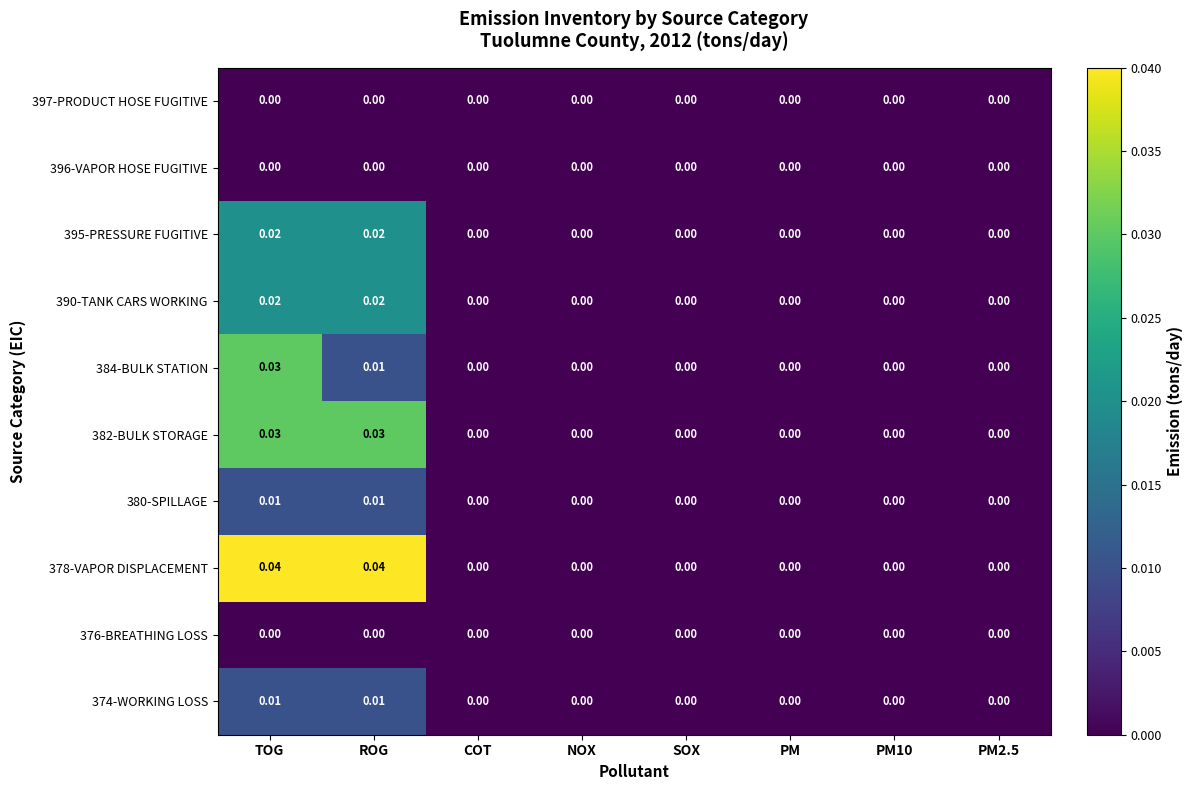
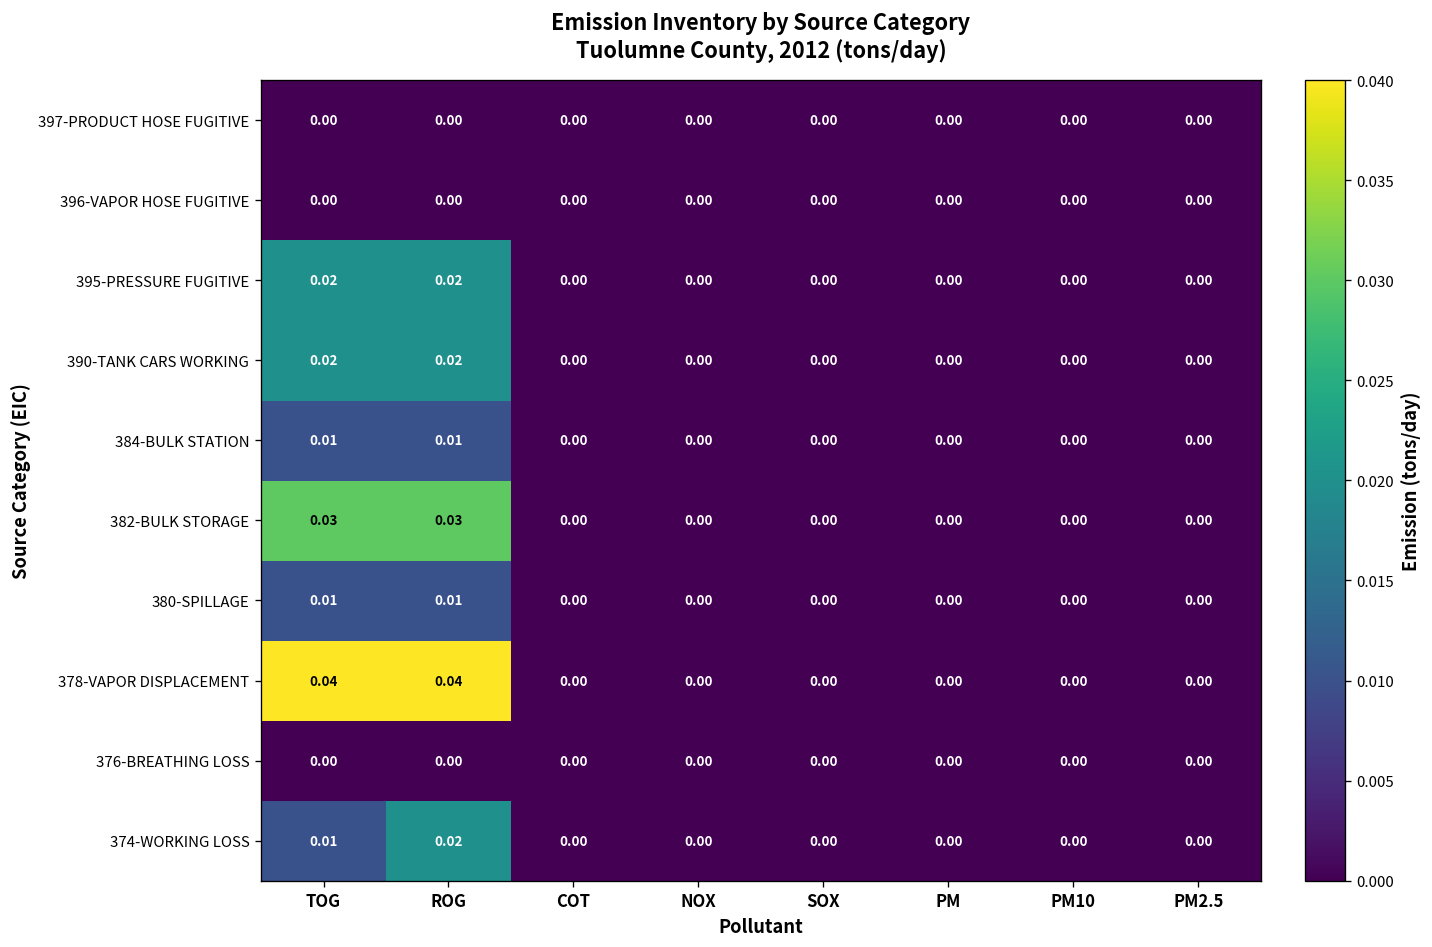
  {
    "397-PRODUCT HOSE FUGITIVE": {
      "TOG": 0.00,
      "ROG": 0.00,
      "COT": 0.00,
      "NOX": 0.00,
      "SOX": 0.00,
      "PM": 0.00,
      "PM10": 0.00,
      "PM2.5": 0.00
    },
    "396-VAPOR HOSE FUGITIVE": {
      "TOG": 0.00,
      "ROG": 0.00,
      "COT": 0.00,
      "NOX": 0.00,
      "SOX": 0.00,
      "PM": 0.00,
      "PM10": 0.00,
      "PM2.5": 0.00
    },
    "395-PRESSURE FUGITIVE": {
      "TOG": 0.02,
      "ROG": 0.02,
      "COT": 0.00,
      "NOX": 0.00,
      "SOX": 0.00,
      "PM": 0.00,
      "PM10": 0.00,
      "PM2.5": 0.00
    },
    "390-TANK CARS WORKING": {
      "TOG": 0.02,
      "ROG": 0.02,
      "COT": 0.00,
      "NOX": 0.00,
      "SOX": 0.00,
      "PM": 0.00,
      "PM10": 0.00,
      "PM2.5": 0.00
    },
    "384-BULK STATION": {
-     "TOG": 0.03,
+     "TOG": 0.01,
      "ROG": 0.01,
      "COT": 0.00,
      "NOX": 0.00,
      "SOX": 0.00,
      "PM": 0.00,
      "PM10": 0.00,
      "PM2.5": 0.00
    },
    "382-BULK STORAGE": {
      "TOG": 0.03,
      "ROG": 0.03,
      "COT": 0.00,
      "NOX": 0.00,
      "SOX": 0.00,
      "PM": 0.00,
      "PM10": 0.00,
      "PM2.5": 0.00
    },
    "380-SPILLAGE": {
      "TOG": 0.01,
      "ROG": 0.01,
      "COT": 0.00,
      "NOX": 0.00,
      "SOX": 0.00,
      "PM": 0.00,
      "PM10": 0.00,
      "PM2.5": 0.00
    },
    "378-VAPOR DISPLACEMENT": {
      "TOG": 0.04,
      "ROG": 0.04,
      "COT": 0.00,
      "NOX": 0.00,
      "SOX": 0.00,
      "PM": 0.00,
      "PM10": 0.00,
      "PM2.5": 0.00
    },
    "376-BREATHING LOSS": {
      "TOG": 0.00,
      "ROG": 0.00,
      "COT": 0.00,
      "NOX": 0.00,
      "SOX": 0.00,
      "PM": 0.00,
      "PM10": 0.00,
      "PM2.5": 0.00
    },
    "374-WORKING LOSS": {
      "TOG": 0.01,
-     "ROG": 0.01,
+     "ROG": 0.02,
      "COT": 0.00,
      "NOX": 0.00,
      "SOX": 0.00,
      "PM": 0.00,
      "PM10": 0.00,
      "PM2.5": 0.00
    }
  }
